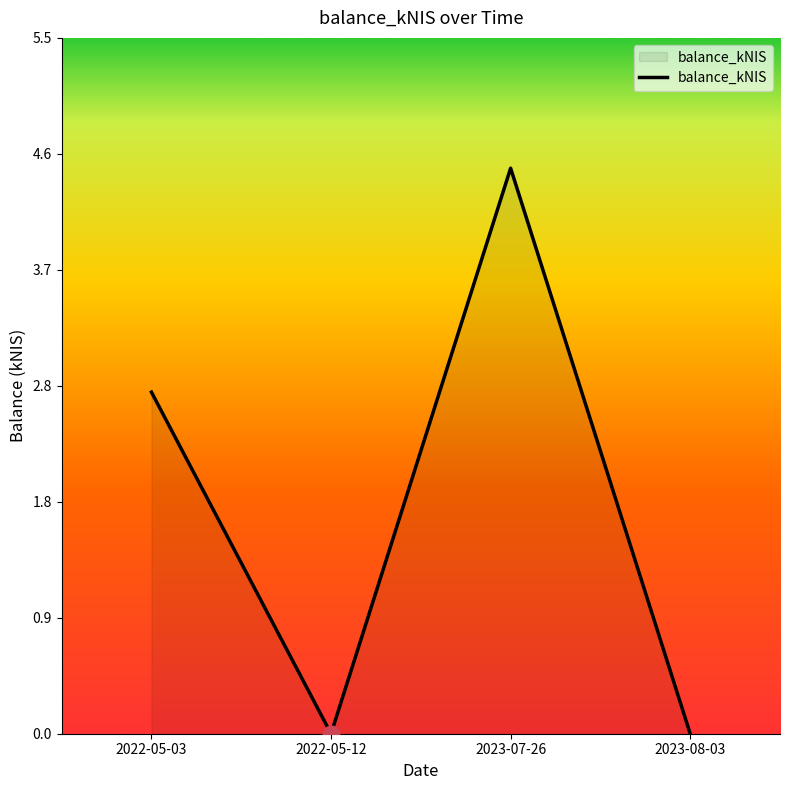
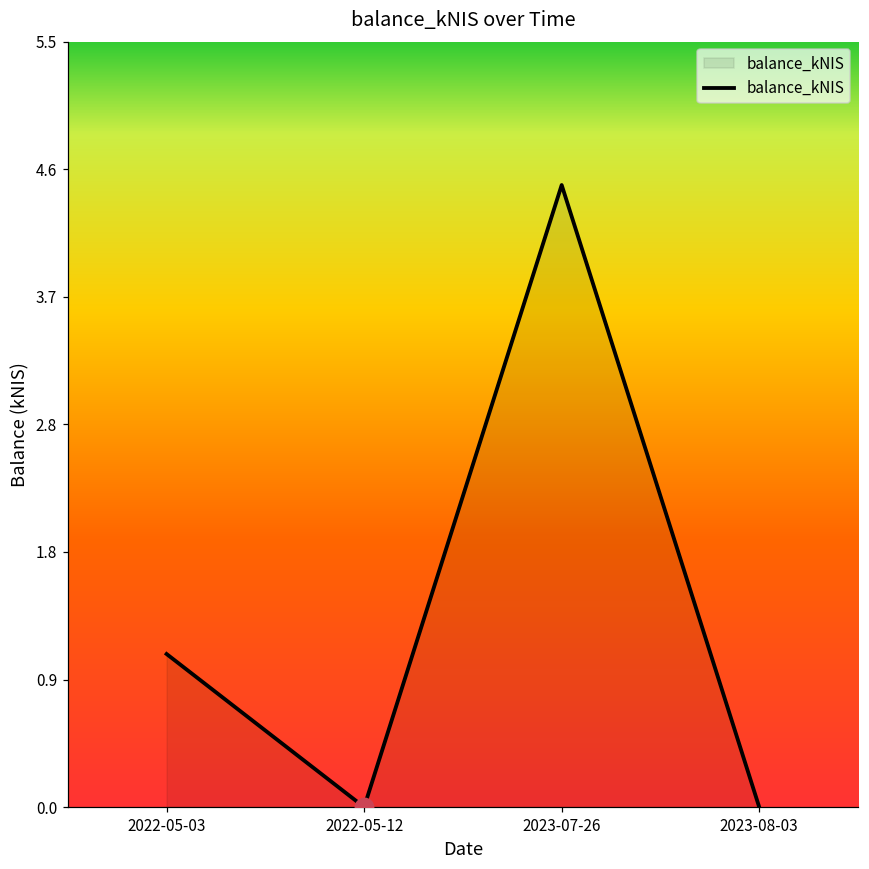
  {
    "balance_kNIS": {
-     "2022-05-03": 2.7,
+     "2022-05-03": 1.1,
      "2023-07-26": 4.47,
      "2023-08-03": 0.0
    }
  }
